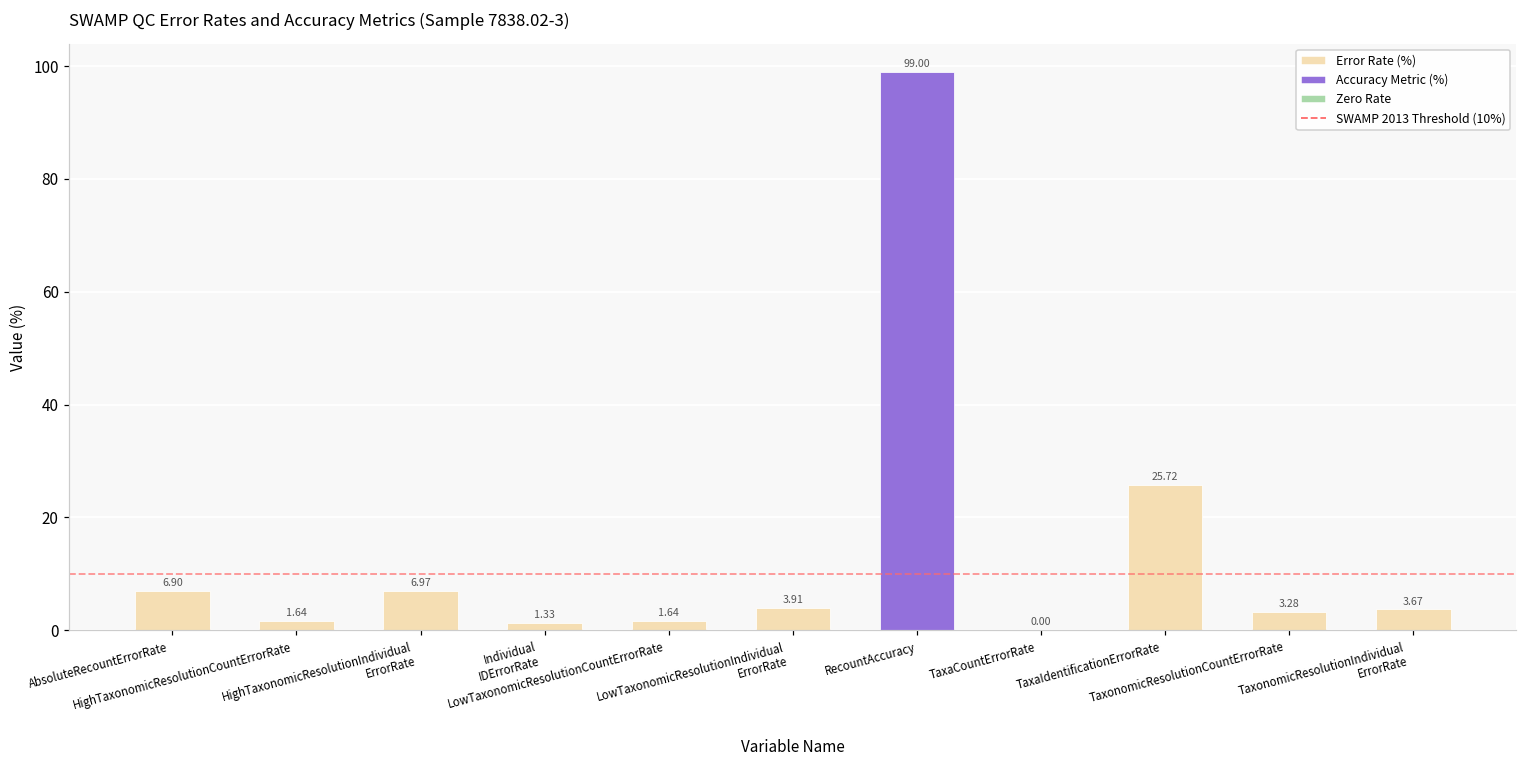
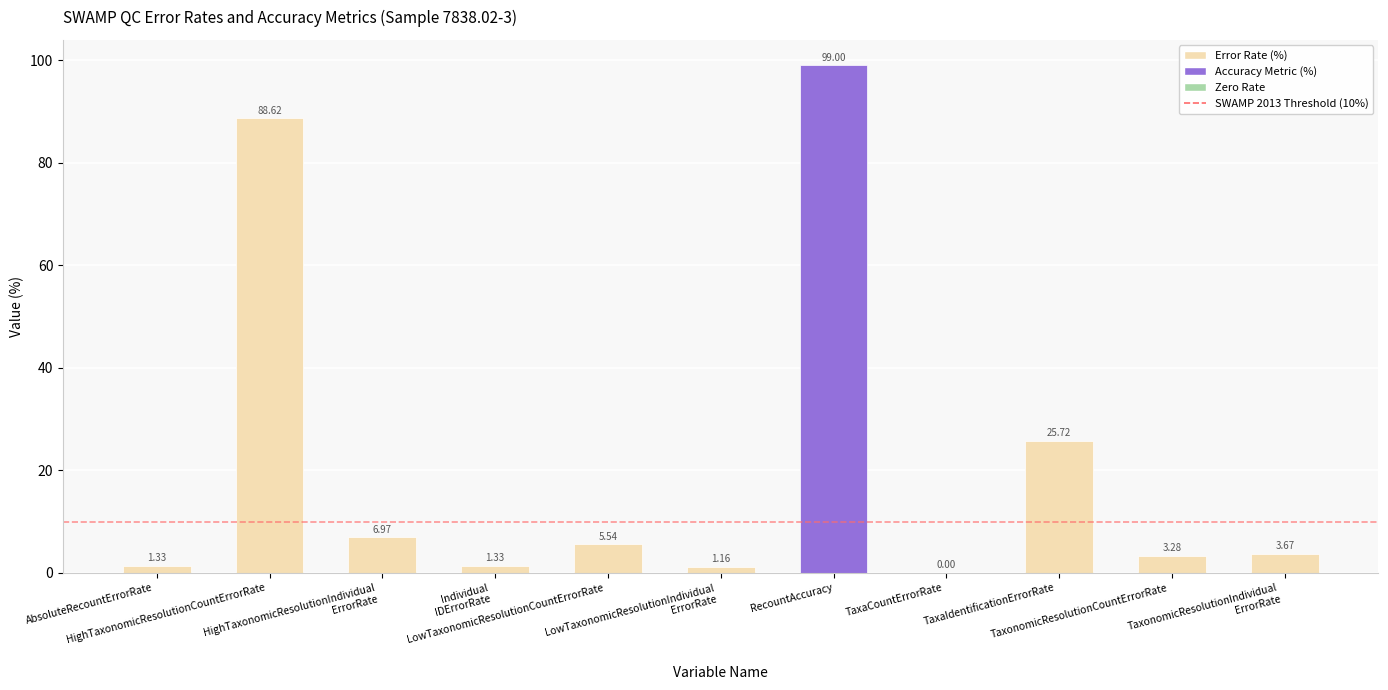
  {
-   "AbsoluteRecountErrorRate": 6.90,
-   "HighTaxonomicResolutionCountErrorRate": 1.64,
+   "AbsoluteRecountErrorRate": 1.33,
+   "HighTaxonomicResolutionCountErrorRate": 88.62,
    "HighTaxonomicResolutionIndividual ErrorRate": 6.97,
    "Individual IDErrorRate": 1.33,
-   "LowTaxonomicResolutionCountErrorRate": 1.64,
-   "LowTaxonomicResolutionIndividual ErrorRate": 3.91,
+   "LowTaxonomicResolutionCountErrorRate": 5.54,
+   "LowTaxonomicResolutionIndividual ErrorRate": 1.16,
    "RecountAccuracy": 99.00,
    "TaxaCountErrorRate": 0.00,
    "TaxaIdentificationErrorRate": 25.72,
    "TaxonomicResolutionCountErrorRate": 3.28,
    "TaxonomicResolutionIndividual ErrorRate": 3.67
  }
